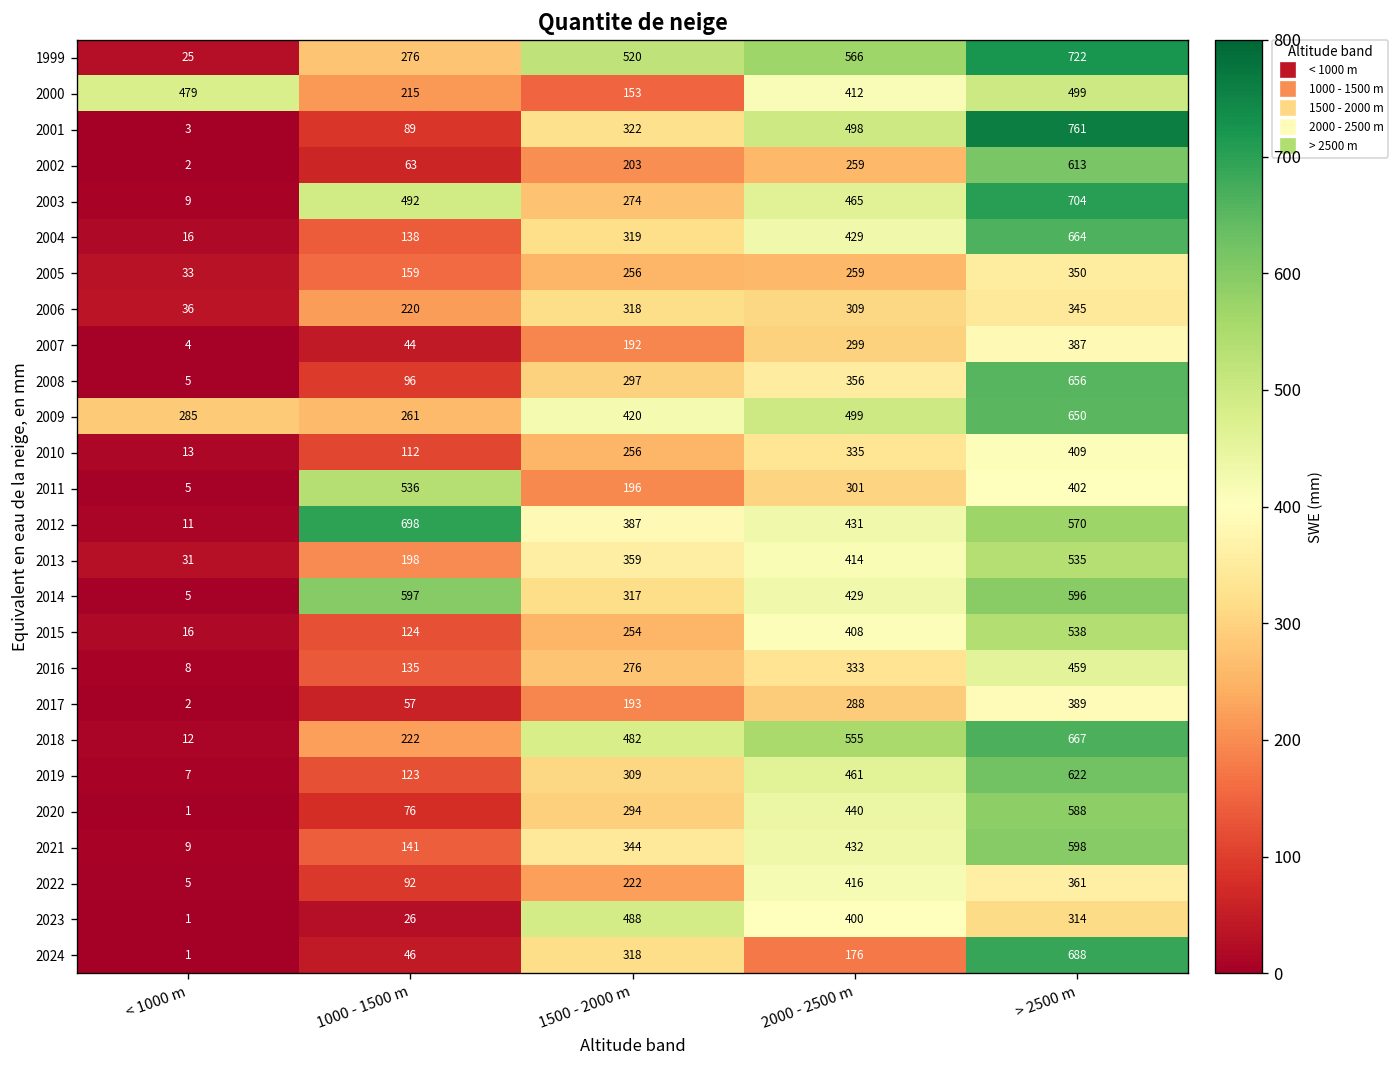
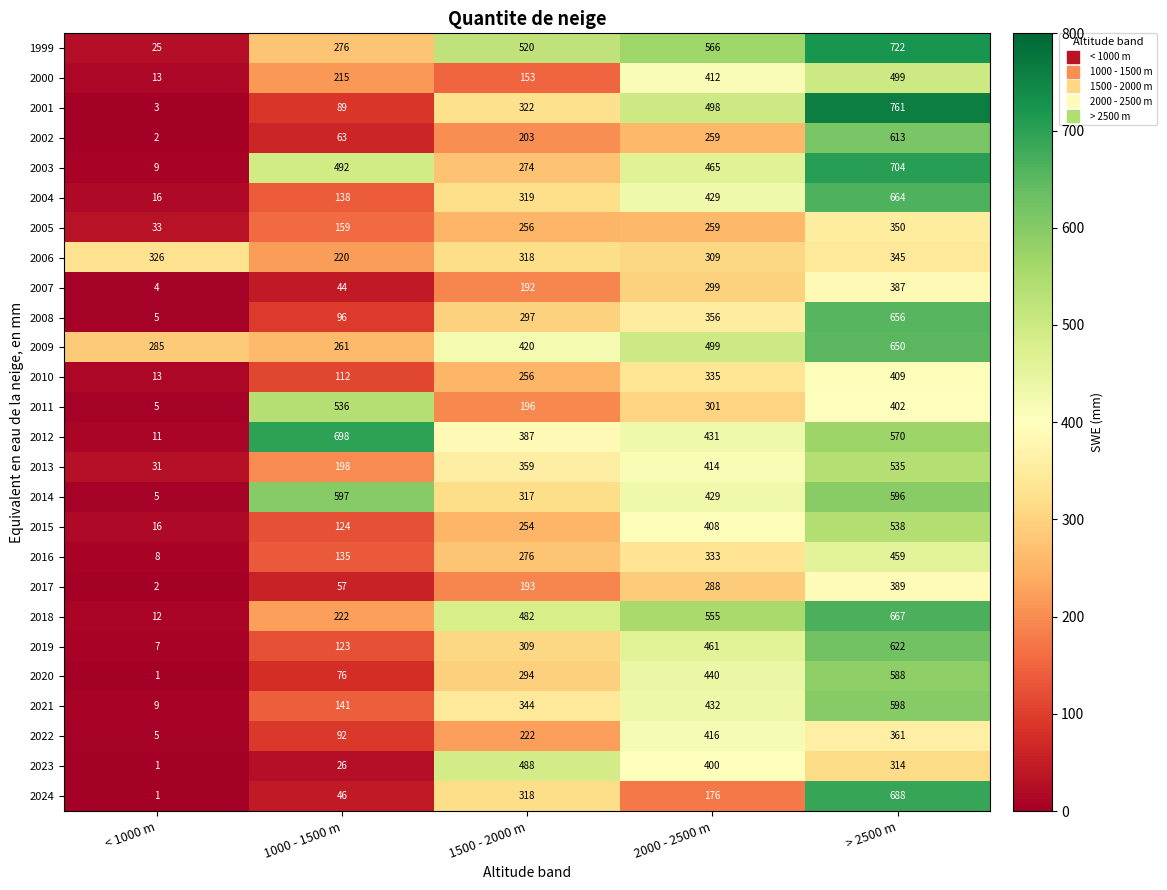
  {
    "1999": {
      "< 1000 m": 25,
      "1000 - 1500 m": 276,
      "1500 - 2000 m": 520,
      "2000 - 2500 m": 566,
      "> 2500 m": 722
    },
    "2000": {
-     "< 1000 m": 479,
+     "< 1000 m": 13,
      "1000 - 1500 m": 215,
      "1500 - 2000 m": 153,
      "2000 - 2500 m": 412,
      "> 2500 m": 499
    },
    "2001": {
      "< 1000 m": 3,
      "1000 - 1500 m": 89,
      "1500 - 2000 m": 322,
      "2000 - 2500 m": 498,
      "> 2500 m": 761
    },
    "2002": {
      "< 1000 m": 2,
      "1000 - 1500 m": 63,
      "1500 - 2000 m": 203,
      "2000 - 2500 m": 259,
      "> 2500 m": 613
    },
    "2003": {
      "< 1000 m": 9,
      "1000 - 1500 m": 492,
      "1500 - 2000 m": 274,
      "2000 - 2500 m": 465,
      "> 2500 m": 704
    },
    "2004": {
      "< 1000 m": 16,
      "1000 - 1500 m": 138,
      "1500 - 2000 m": 319,
      "2000 - 2500 m": 429,
      "> 2500 m": 664
    },
    "2005": {
      "< 1000 m": 33,
      "1000 - 1500 m": 159,
      "1500 - 2000 m": 256,
      "2000 - 2500 m": 259,
      "> 2500 m": 350
    },
    "2006": {
-     "< 1000 m": 36,
+     "< 1000 m": 326,
      "1000 - 1500 m": 220,
      "1500 - 2000 m": 318,
      "2000 - 2500 m": 309,
      "> 2500 m": 345
    },
    "2007": {
      "< 1000 m": 4,
      "1000 - 1500 m": 44,
      "1500 - 2000 m": 192,
      "2000 - 2500 m": 299,
      "> 2500 m": 387
    },
    "2008": {
      "< 1000 m": 5,
      "1000 - 1500 m": 96,
      "1500 - 2000 m": 297,
      "2000 - 2500 m": 356,
      "> 2500 m": 656
    },
    "2009": {
      "< 1000 m": 285,
      "1000 - 1500 m": 261,
      "1500 - 2000 m": 420,
      "2000 - 2500 m": 499,
      "> 2500 m": 650
    },
    "2010": {
      "< 1000 m": 13,
      "1000 - 1500 m": 112,
      "1500 - 2000 m": 256,
      "2000 - 2500 m": 335,
      "> 2500 m": 409
    },
    "2011": {
      "< 1000 m": 5,
      "1000 - 1500 m": 536,
      "1500 - 2000 m": 196,
      "2000 - 2500 m": 301,
      "> 2500 m": 402
    },
    "2012": {
      "< 1000 m": 11,
      "1000 - 1500 m": 698,
      "1500 - 2000 m": 387,
      "2000 - 2500 m": 431,
      "> 2500 m": 570
    },
    "2013": {
      "< 1000 m": 31,
      "1000 - 1500 m": 198,
      "1500 - 2000 m": 359,
      "2000 - 2500 m": 414,
      "> 2500 m": 535
    },
    "2014": {
      "< 1000 m": 5,
      "1000 - 1500 m": 597,
      "1500 - 2000 m": 317,
      "2000 - 2500 m": 429,
      "> 2500 m": 596
    },
    "2015": {
      "< 1000 m": 16,
      "1000 - 1500 m": 124,
      "1500 - 2000 m": 254,
      "2000 - 2500 m": 408,
      "> 2500 m": 538
    },
    "2016": {
      "< 1000 m": 8,
      "1000 - 1500 m": 135,
      "1500 - 2000 m": 276,
      "2000 - 2500 m": 333,
      "> 2500 m": 459
    },
    "2017": {
      "< 1000 m": 2,
      "1000 - 1500 m": 57,
      "1500 - 2000 m": 193,
      "2000 - 2500 m": 288,
      "> 2500 m": 389
    },
    "2018": {
      "< 1000 m": 12,
      "1000 - 1500 m": 222,
      "1500 - 2000 m": 482,
      "2000 - 2500 m": 555,
      "> 2500 m": 667
    },
    "2019": {
      "< 1000 m": 7,
      "1000 - 1500 m": 123,
      "1500 - 2000 m": 309,
      "2000 - 2500 m": 461,
      "> 2500 m": 622
    },
    "2020": {
      "< 1000 m": 1,
      "1000 - 1500 m": 76,
      "1500 - 2000 m": 294,
      "2000 - 2500 m": 440,
      "> 2500 m": 588
    },
    "2021": {
      "< 1000 m": 9,
      "1000 - 1500 m": 141,
      "1500 - 2000 m": 344,
      "2000 - 2500 m": 432,
      "> 2500 m": 598
    },
    "2022": {
      "< 1000 m": 5,
      "1000 - 1500 m": 92,
      "1500 - 2000 m": 222,
      "2000 - 2500 m": 416,
      "> 2500 m": 361
    },
    "2023": {
      "< 1000 m": 1,
      "1000 - 1500 m": 26,
      "1500 - 2000 m": 488,
      "2000 - 2500 m": 400,
      "> 2500 m": 314
    },
    "2024": {
      "< 1000 m": 1,
      "1000 - 1500 m": 46,
      "1500 - 2000 m": 318,
      "2000 - 2500 m": 176,
      "> 2500 m": 688
    }
  }
